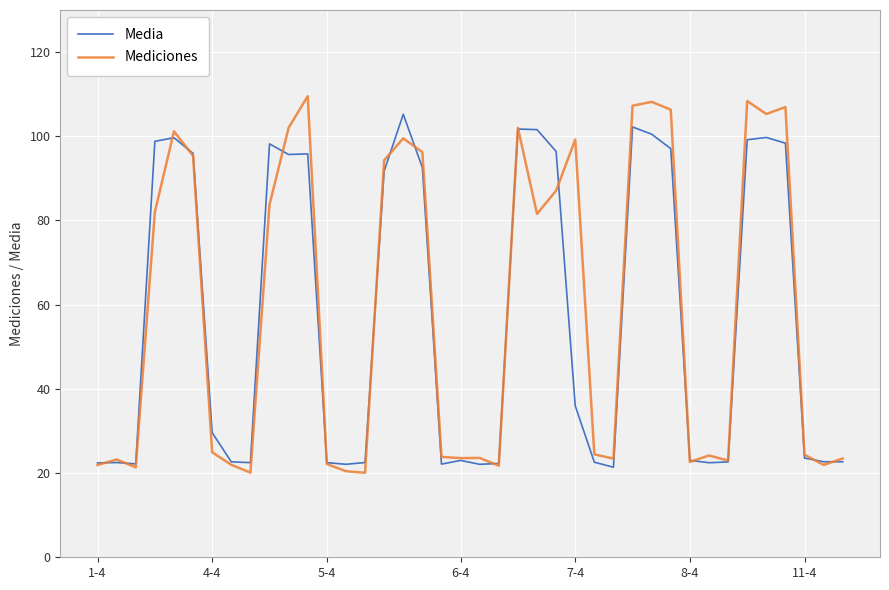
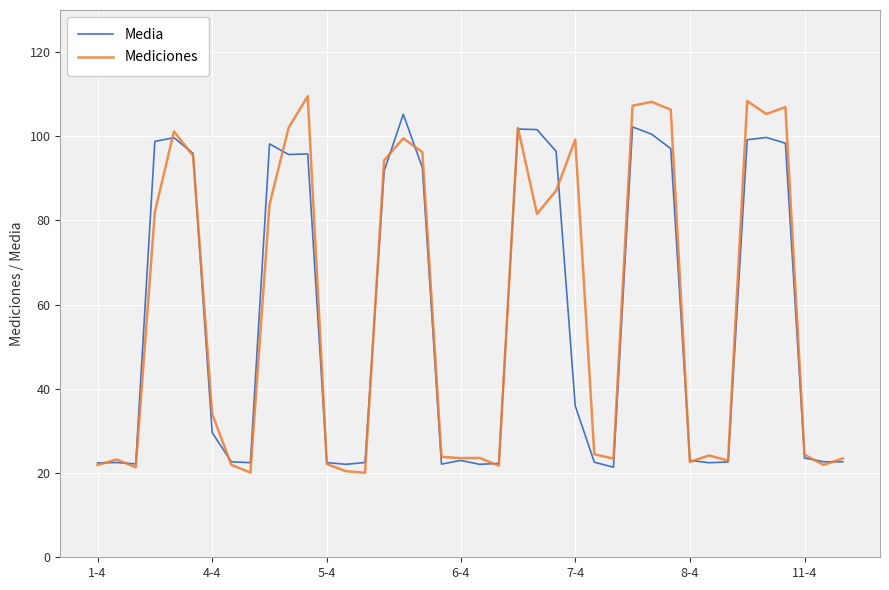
  {
    "Media": {
      "4-4": 30,
      "7-4": 36,
      "11-4": 24
    },
    "Mediciones": {
-     "4-4": 25,
+     "4-4": 34,
      "7-4": 99,
      "11-4": 24
    }
  }
